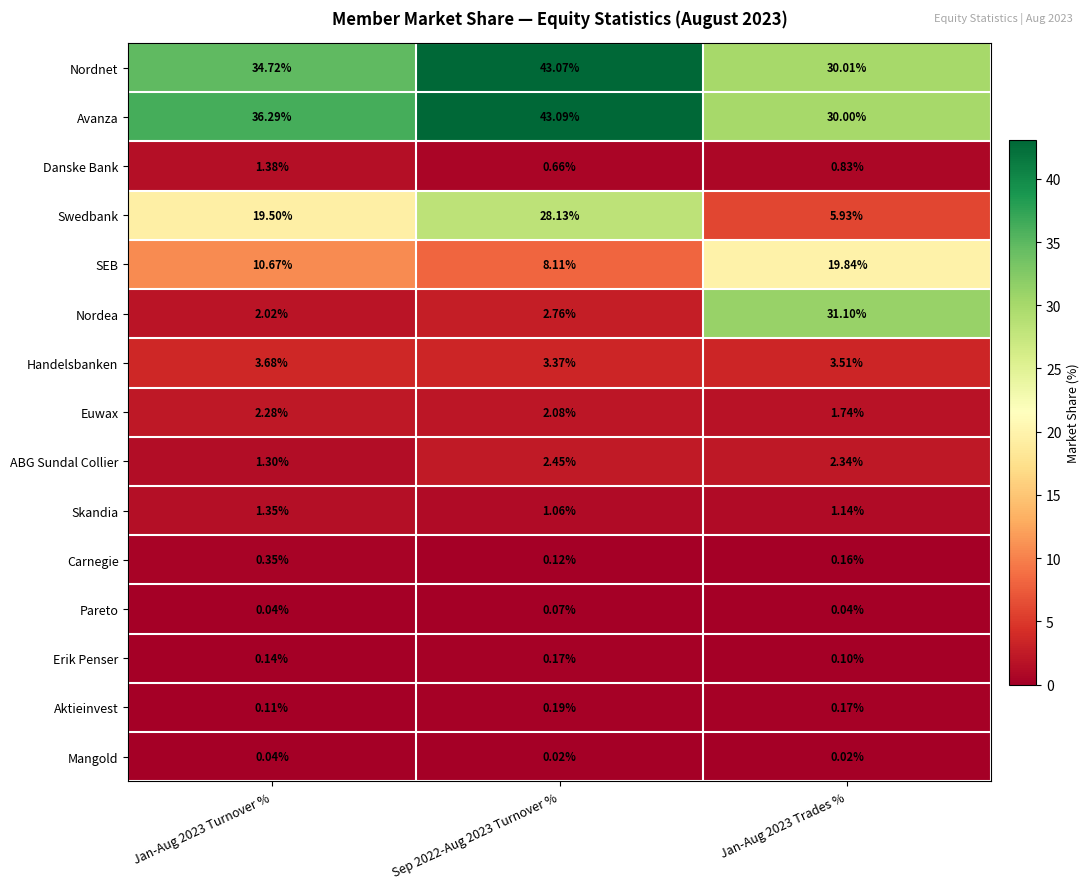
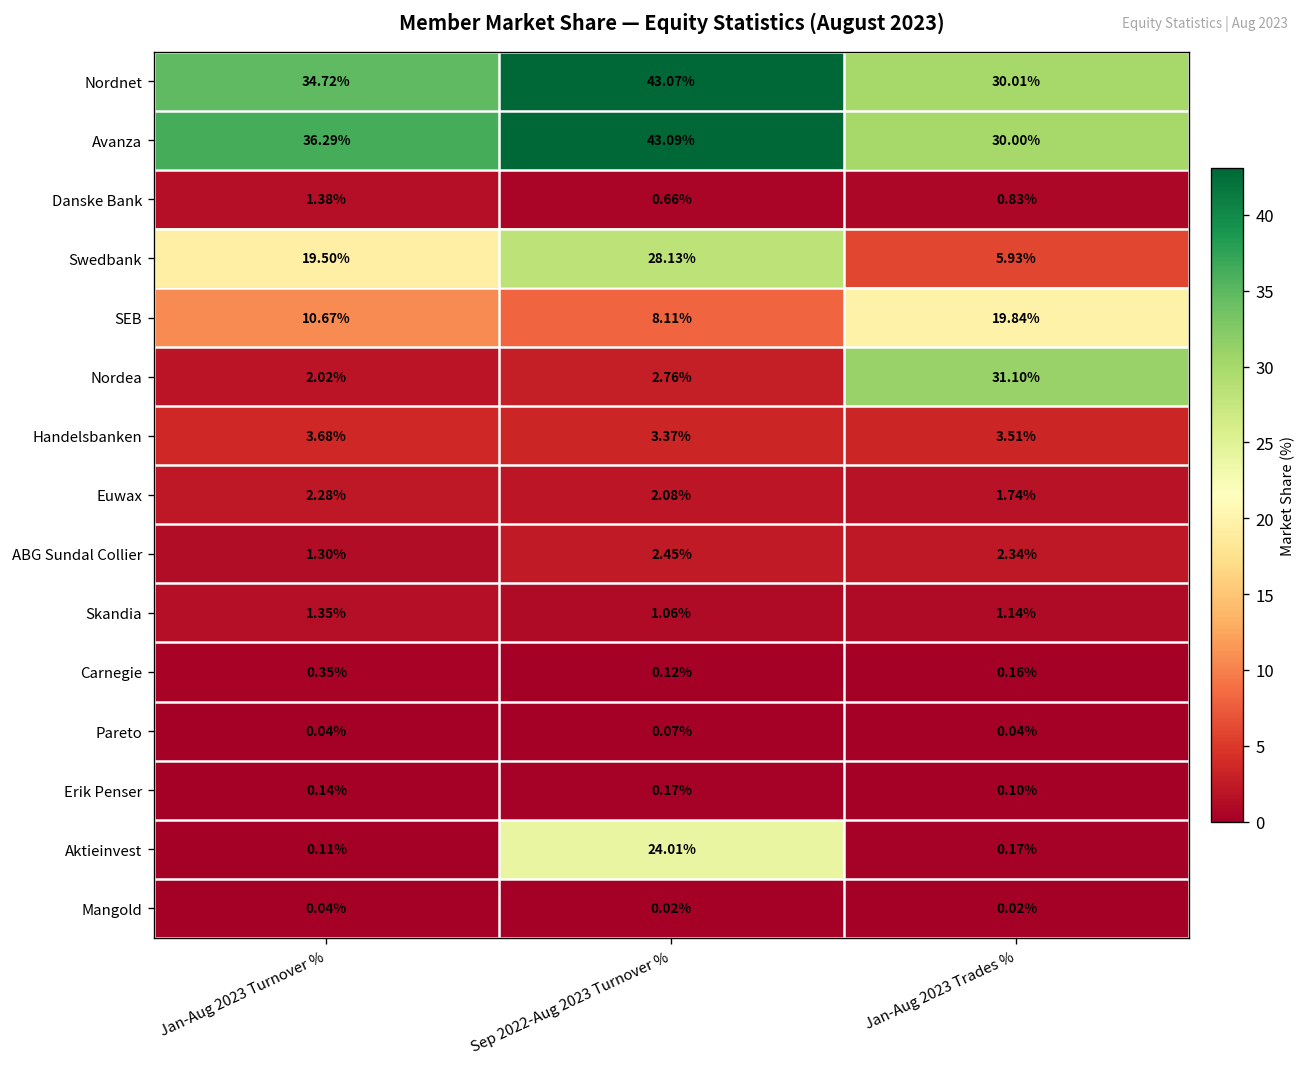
  {
    "Nordnet": {
      "Jan-Aug 2023 Turnover %": "34.72%",
      "Sep 2022-Aug 2023 Turnover %": "43.07%",
      "Jan-Aug 2023 Trades %": "30.01%"
    },
    "Avanza": {
      "Jan-Aug 2023 Turnover %": "36.29%",
      "Sep 2022-Aug 2023 Turnover %": "43.09%",
      "Jan-Aug 2023 Trades %": "30.00%"
    },
    "Danske Bank": {
      "Jan-Aug 2023 Turnover %": "1.38%",
      "Sep 2022-Aug 2023 Turnover %": "0.66%",
      "Jan-Aug 2023 Trades %": "0.83%"
    },
    "Swedbank": {
      "Jan-Aug 2023 Turnover %": "19.50%",
      "Sep 2022-Aug 2023 Turnover %": "28.13%",
      "Jan-Aug 2023 Trades %": "5.93%"
    },
    "SEB": {
      "Jan-Aug 2023 Turnover %": "10.67%",
      "Sep 2022-Aug 2023 Turnover %": "8.11%",
      "Jan-Aug 2023 Trades %": "19.84%"
    },
    "Nordea": {
      "Jan-Aug 2023 Turnover %": "2.02%",
      "Sep 2022-Aug 2023 Turnover %": "2.76%",
      "Jan-Aug 2023 Trades %": "31.10%"
    },
    "Handelsbanken": {
      "Jan-Aug 2023 Turnover %": "3.68%",
      "Sep 2022-Aug 2023 Turnover %": "3.37%",
      "Jan-Aug 2023 Trades %": "3.51%"
    },
    "Euwax": {
      "Jan-Aug 2023 Turnover %": "2.28%",
      "Sep 2022-Aug 2023 Turnover %": "2.08%",
      "Jan-Aug 2023 Trades %": "1.74%"
    },
    "ABG Sundal Collier": {
      "Jan-Aug 2023 Turnover %": "1.30%",
      "Sep 2022-Aug 2023 Turnover %": "2.45%",
      "Jan-Aug 2023 Trades %": "2.34%"
    },
    "Skandia": {
      "Jan-Aug 2023 Turnover %": "1.35%",
      "Sep 2022-Aug 2023 Turnover %": "1.06%",
      "Jan-Aug 2023 Trades %": "1.14%"
    },
    "Carnegie": {
      "Jan-Aug 2023 Turnover %": "0.35%",
      "Sep 2022-Aug 2023 Turnover %": "0.12%",
      "Jan-Aug 2023 Trades %": "0.16%"
    },
    "Pareto": {
      "Jan-Aug 2023 Turnover %": "0.04%",
      "Sep 2022-Aug 2023 Turnover %": "0.07%",
      "Jan-Aug 2023 Trades %": "0.04%"
    },
    "Erik Penser": {
      "Jan-Aug 2023 Turnover %": "0.14%",
      "Sep 2022-Aug 2023 Turnover %": "0.17%",
      "Jan-Aug 2023 Trades %": "0.10%"
    },
    "Aktieinvest": {
      "Jan-Aug 2023 Turnover %": "0.11%",
-     "Sep 2022-Aug 2023 Turnover %": "0.19%",
+     "Sep 2022-Aug 2023 Turnover %": "24.01%",
      "Jan-Aug 2023 Trades %": "0.17%"
    },
    "Mangold": {
      "Jan-Aug 2023 Turnover %": "0.04%",
      "Sep 2022-Aug 2023 Turnover %": "0.02%",
      "Jan-Aug 2023 Trades %": "0.02%"
    }
  }
